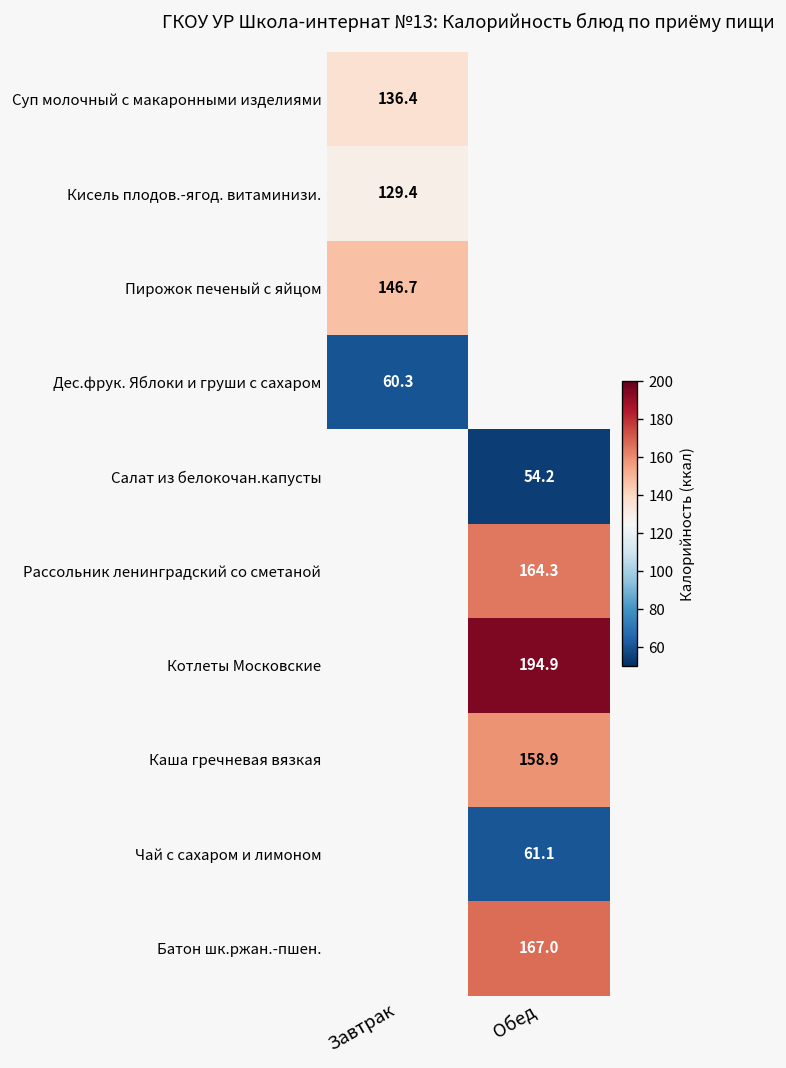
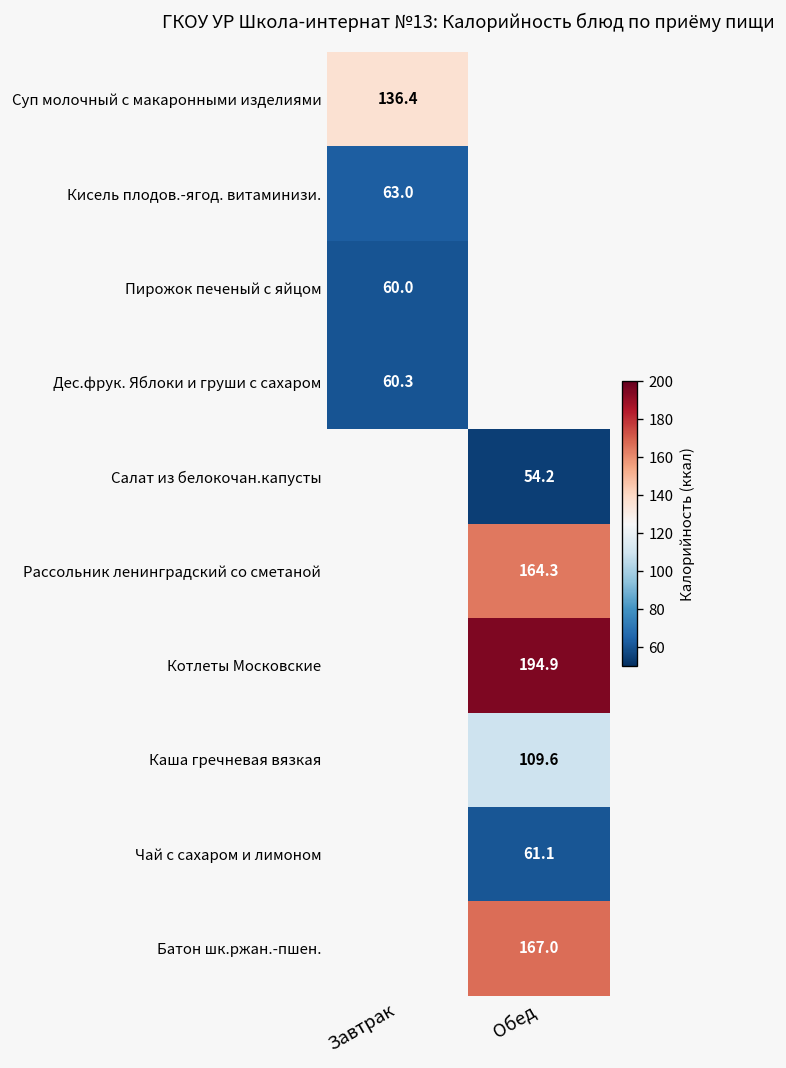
  {
    "Суп молочный с макаронными изделиями": {
      "Завтрак": 136.4
    },
    "Кисель плодов.-ягод. витаминизи.": {
-     "Завтрак": 129.4
+     "Завтрак": 63.0
    },
    "Пирожок печеный с яйцом": {
-     "Завтрак": 146.7
+     "Завтрак": 60.0
    },
    "Дес.фрук. Яблоки и груши с сахаром": {
      "Завтрак": 60.3
    },
    "Салат из белокочан.капусты": {
      "Обед": 54.2
    },
    "Рассольник ленинградский со сметаной": {
      "Обед": 164.3
    },
    "Котлеты Московские": {
      "Обед": 194.9
    },
    "Каша гречневая вязкая": {
-     "Обед": 158.9
+     "Обед": 109.6
    },
    "Чай с сахаром и лимоном": {
      "Обед": 61.1
    },
    "Батон шк.ржан.-пшен.": {
      "Обед": 167.0
    }
  }
